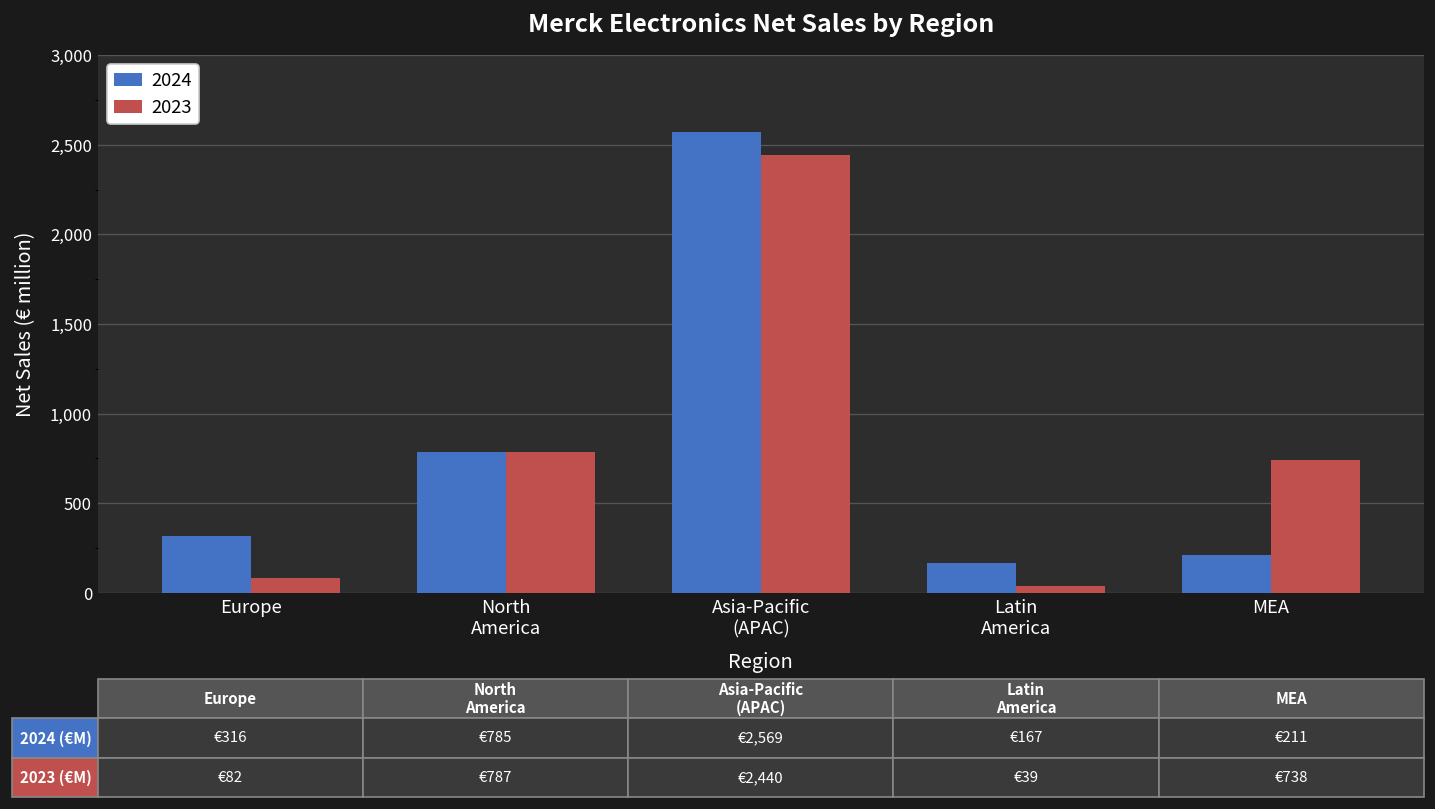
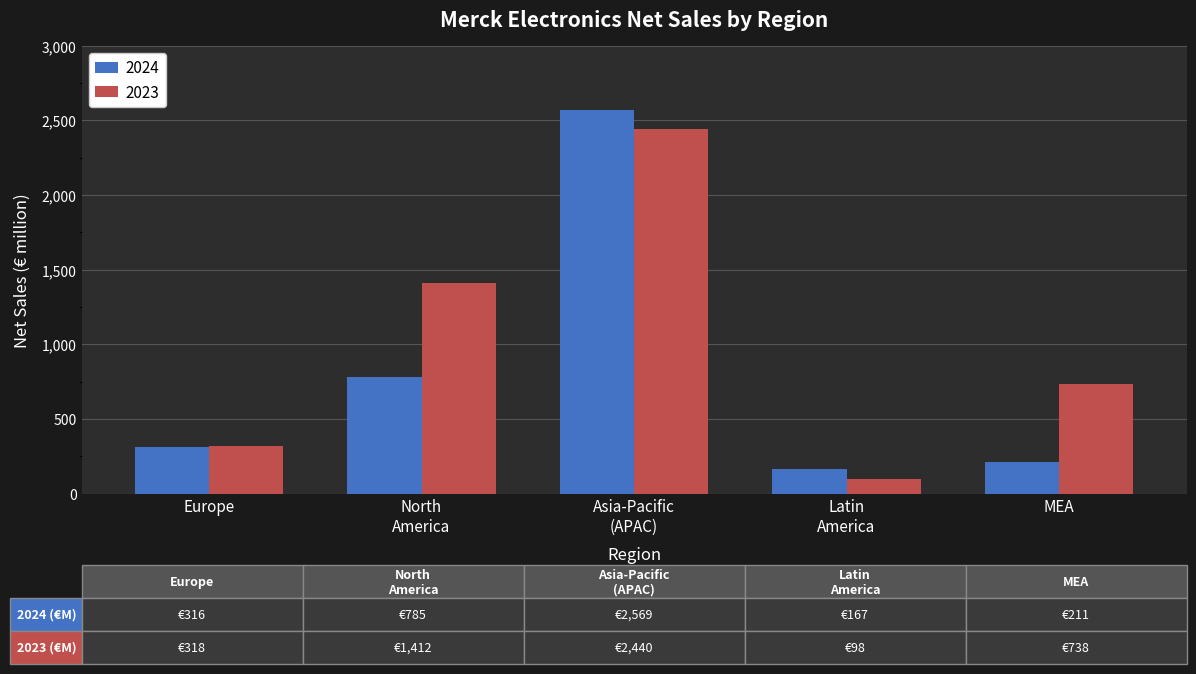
  {
    "2024": {
      "Europe": "320",
      "North America": "790",
      "Asia-Pacific (APAC)": "2,570",
      "Latin America": "170",
      "MEA": "210"
    },
    "2023": {
-     "Europe": "€82",
-     "North America": "€787",
-     "Latin America": "€39"
+     "Europe": "€318",
+     "North America": "€1,412",
+     "Latin America": "€98"
    }
  }
